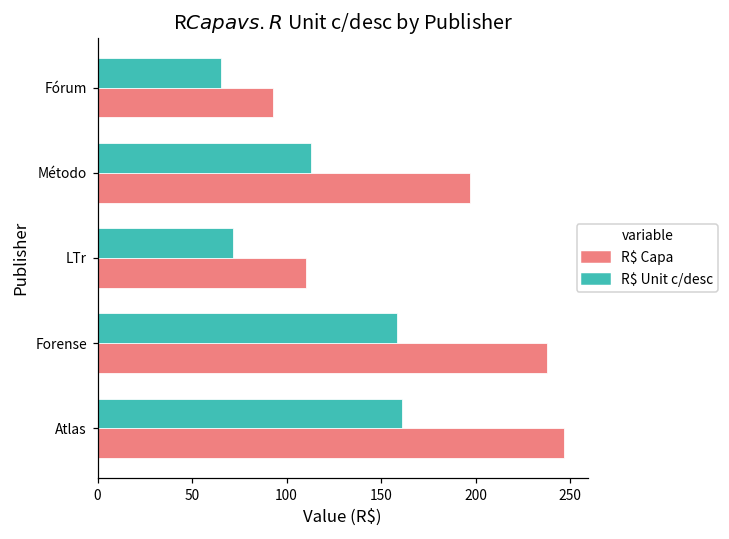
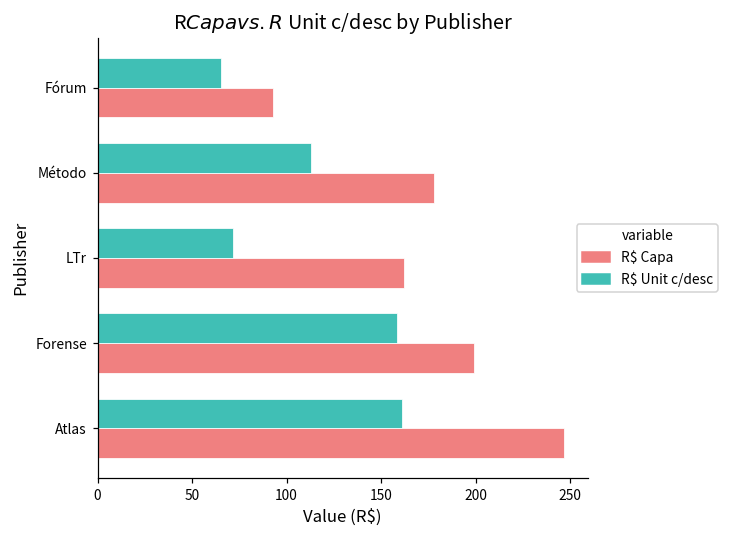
  {
    "R$ Capa": {
      "Fórum": 93,
-     "Método": 197,
-     "LTr": 110,
-     "Forense": 238,
+     "Método": 178,
+     "LTr": 162,
+     "Forense": 199,
      "Atlas": 247
    },
    "R$ Unit c/desc": {
      "Fórum": 65,
      "Método": 113,
      "LTr": 72,
      "Forense": 159,
      "Atlas": 161
    }
  }
